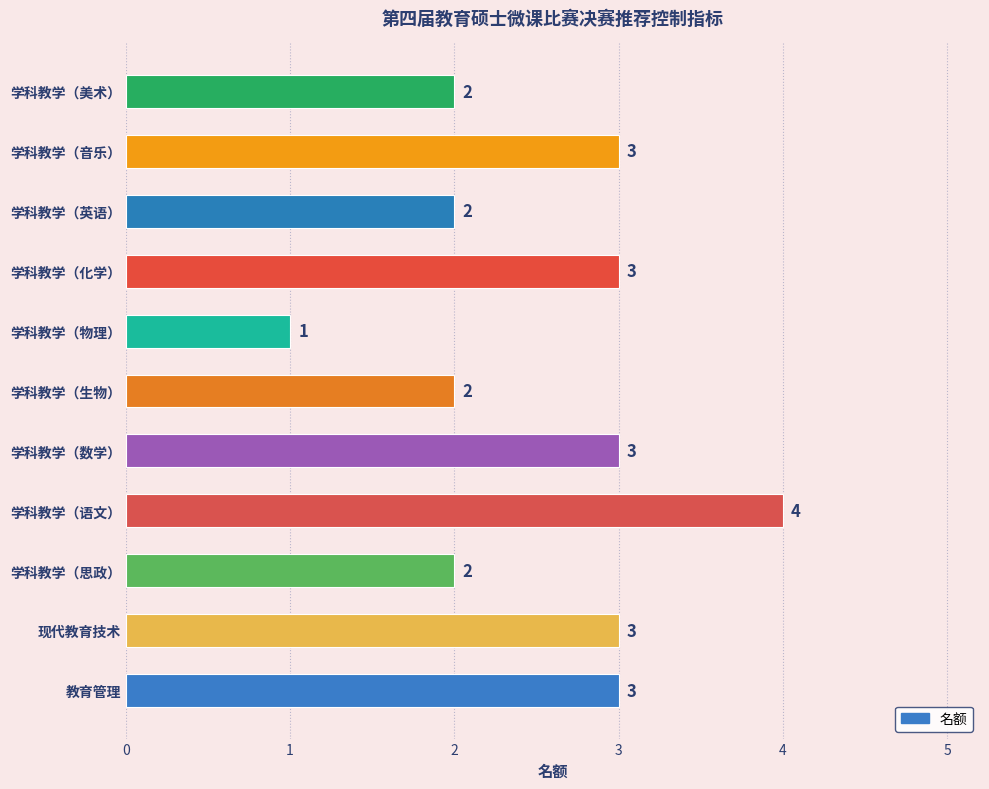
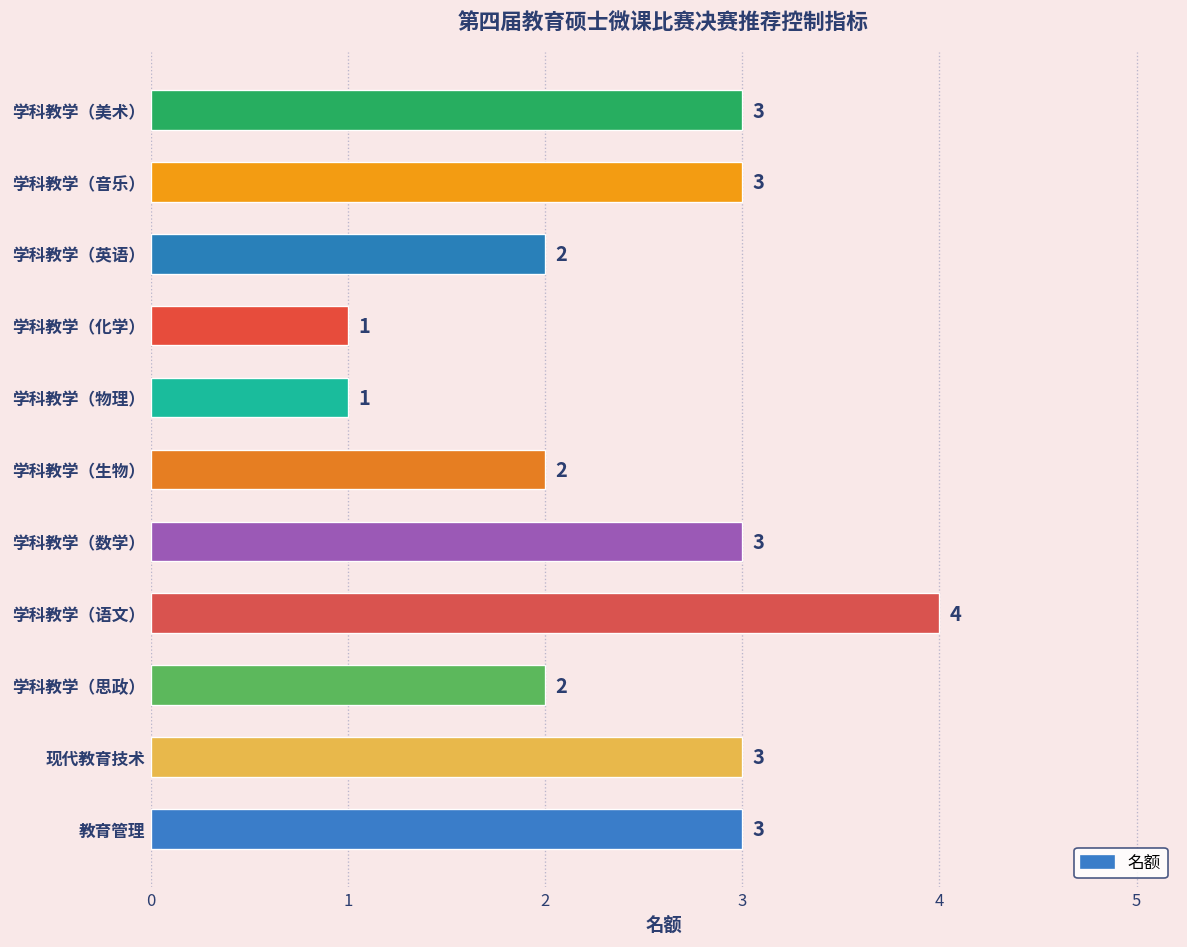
  {
-   "学科教学（美术）": 2,
+   "学科教学（美术）": 3,
    "学科教学（音乐）": 3,
    "学科教学（英语）": 2,
-   "学科教学（化学）": 3,
+   "学科教学（化学）": 1,
    "学科教学（物理）": 1,
    "学科教学（生物）": 2,
    "学科教学（数学）": 3,
    "学科教学（语文）": 4,
    "学科教学（思政）": 2,
    "现代教育技术": 3,
    "教育管理": 3
  }
